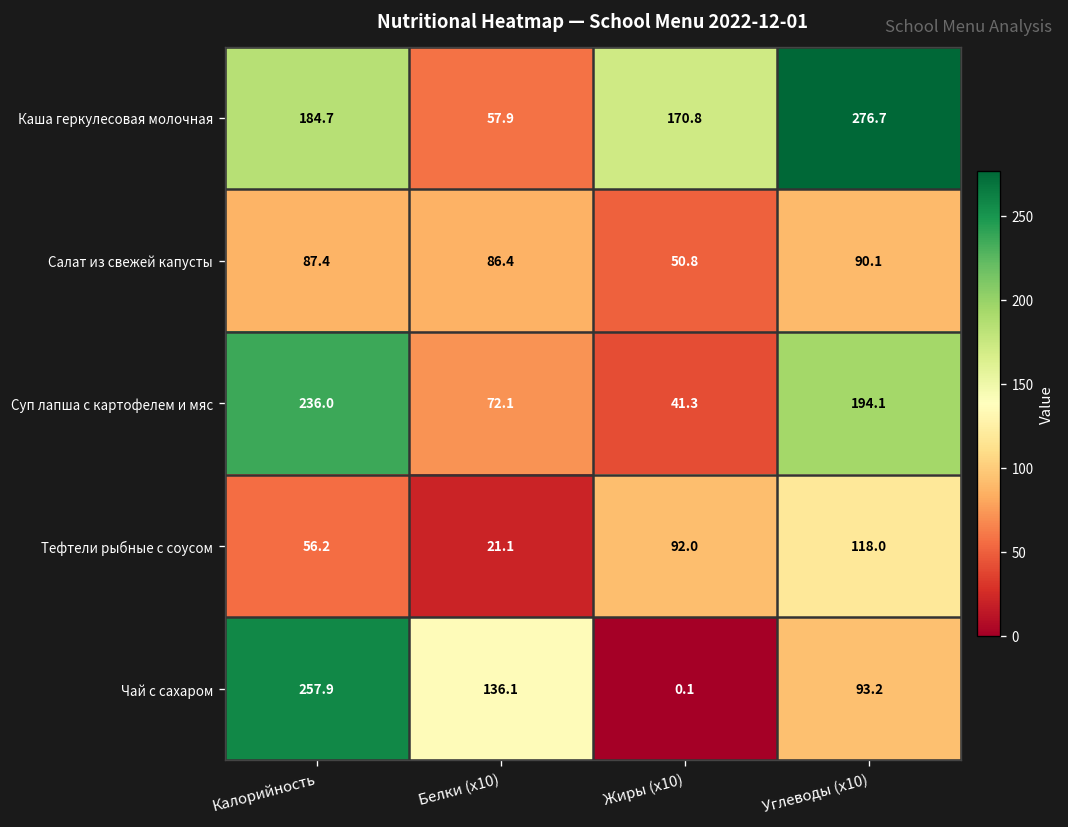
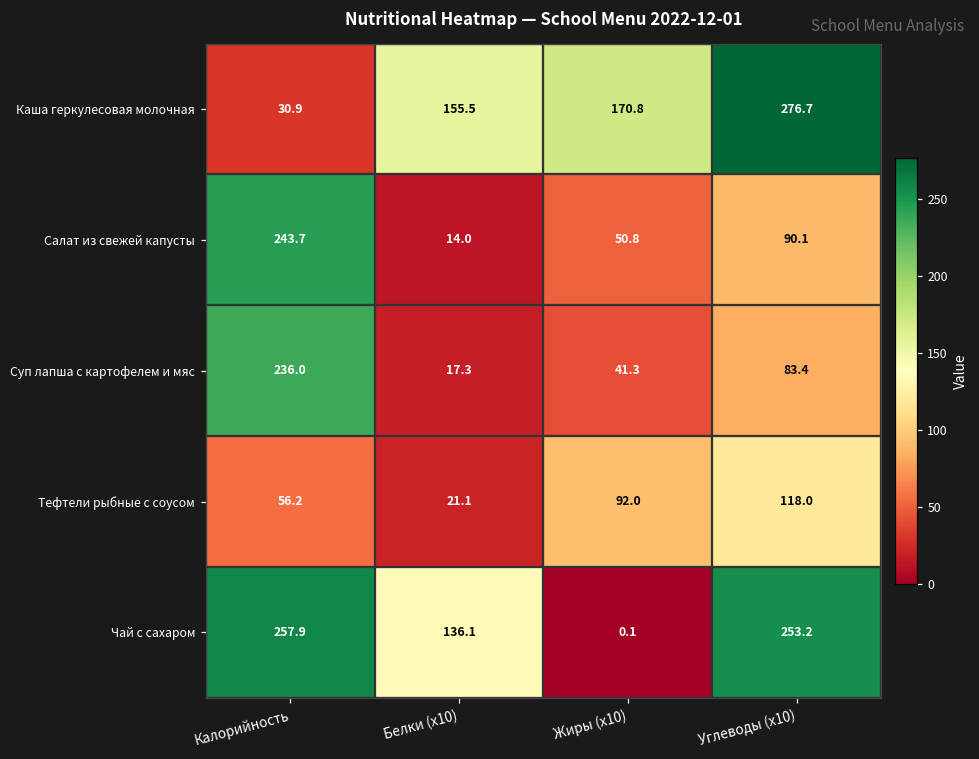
  {
    "Каша геркулесовая молочная": {
-     "Калорийность": 184.7,
-     "Белки (x10)": 57.9,
+     "Калорийность": 30.9,
+     "Белки (x10)": 155.5,
      "Жиры (x10)": 170.8,
      "Углеводы (x10)": 276.7
    },
    "Салат из свежей капусты": {
-     "Калорийность": 87.4,
-     "Белки (x10)": 86.4,
+     "Калорийность": 243.7,
+     "Белки (x10)": 14.0,
      "Жиры (x10)": 50.8,
      "Углеводы (x10)": 90.1
    },
    "Суп лапша с картофелем и мяс": {
      "Калорийность": 236.0,
-     "Белки (x10)": 72.1,
+     "Белки (x10)": 17.3,
      "Жиры (x10)": 41.3,
-     "Углеводы (x10)": 194.1
+     "Углеводы (x10)": 83.4
    },
    "Тефтели рыбные с соусом": {
      "Калорийность": 56.2,
      "Белки (x10)": 21.1,
      "Жиры (x10)": 92.0,
      "Углеводы (x10)": 118.0
    },
    "Чай с сахаром": {
      "Калорийность": 257.9,
      "Белки (x10)": 136.1,
      "Жиры (x10)": 0.1,
-     "Углеводы (x10)": 93.2
+     "Углеводы (x10)": 253.2
    }
  }
